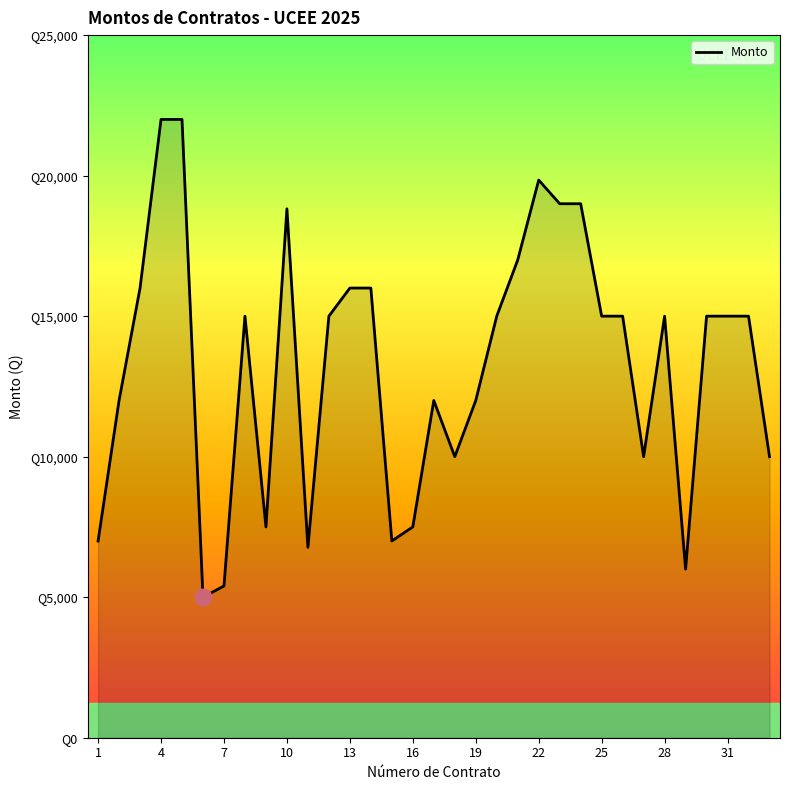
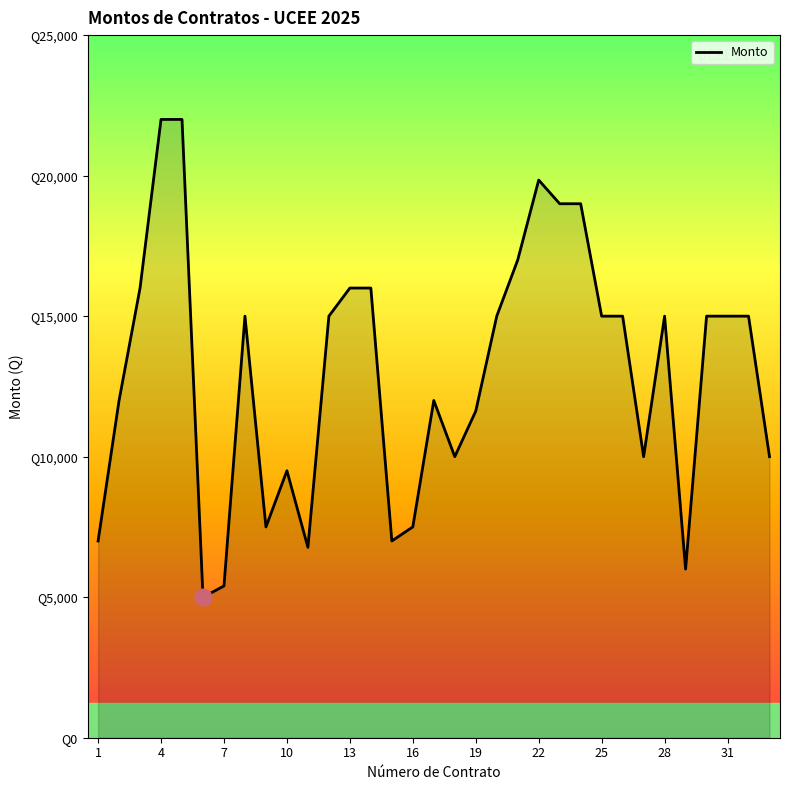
  {
    "Monto": {
      "1": "Q7,000",
      "4": "Q22,000",
      "7": "Q5,400",
-     "10": "Q18,800",
+     "10": "Q9,500",
      "13": "Q16,000",
      "16": "Q7,500",
-     "19": "Q12,000",
+     "19": "Q11,600",
      "22": "Q19,800",
      "25": "Q15,000",
      "28": "Q15,000",
      "31": "Q15,000"
    }
  }
